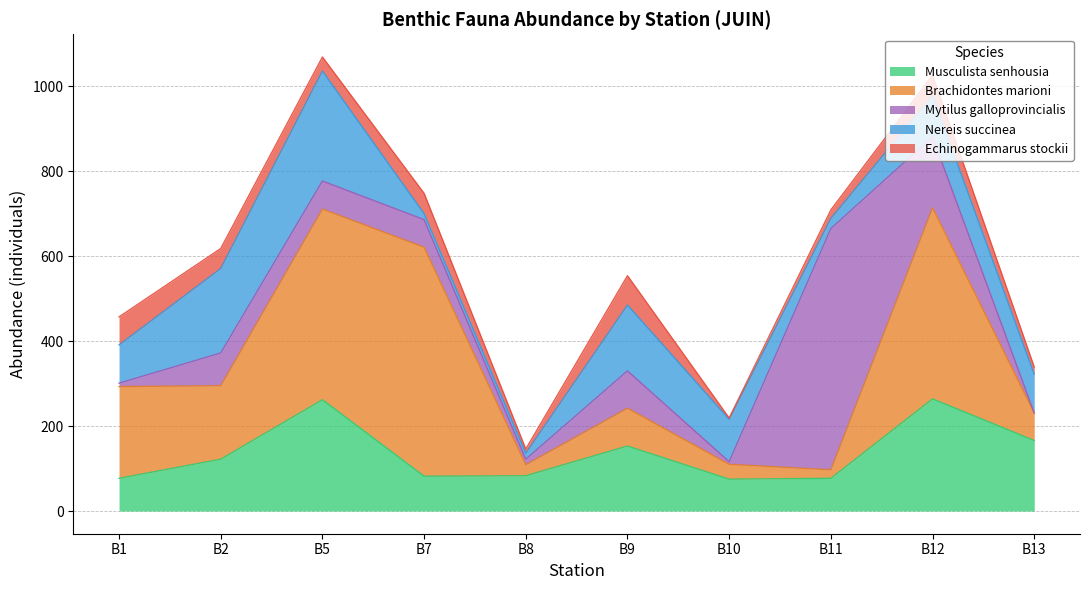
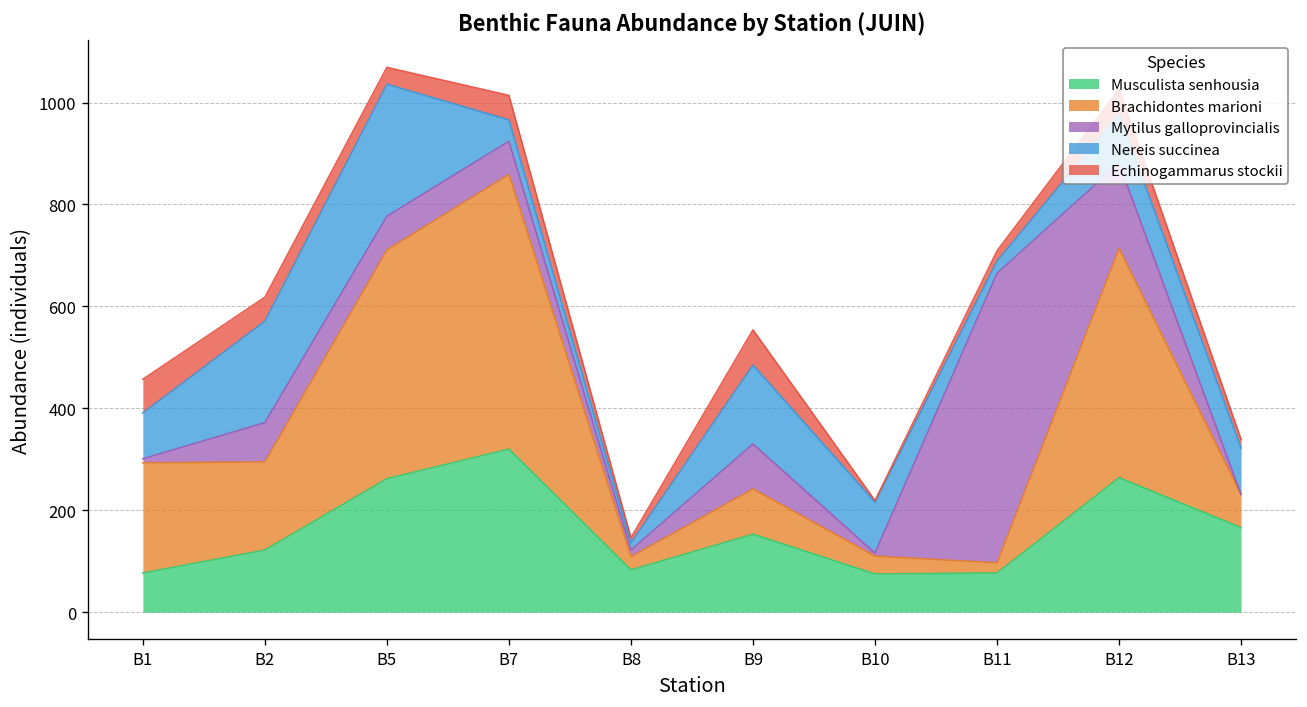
  {
    "Musculista senhousia": {
      "B1": 80,
      "B2": 120,
      "B5": 260,
-     "B7": 80,
+     "B7": 320,
      "B8": 80,
      "B9": 150,
      "B10": 80,
      "B11": 80,
      "B12": 260,
      "B13": 170
    },
    "Mytilus galloprovincialis": {
      "B1": 10,
      "B2": 80,
      "B5": 70,
      "B7": 70,
      "B8": 10,
      "B9": 90,
      "B11": 570
    },
    "Nereis succinea": {
      "B1": 90,
      "B2": 200,
      "B5": 260,
-     "B7": 10,
+     "B7": 40,
      "B8": 10,
      "B9": 160,
      "B11": 20,
      "B13": 90
    }
  }
